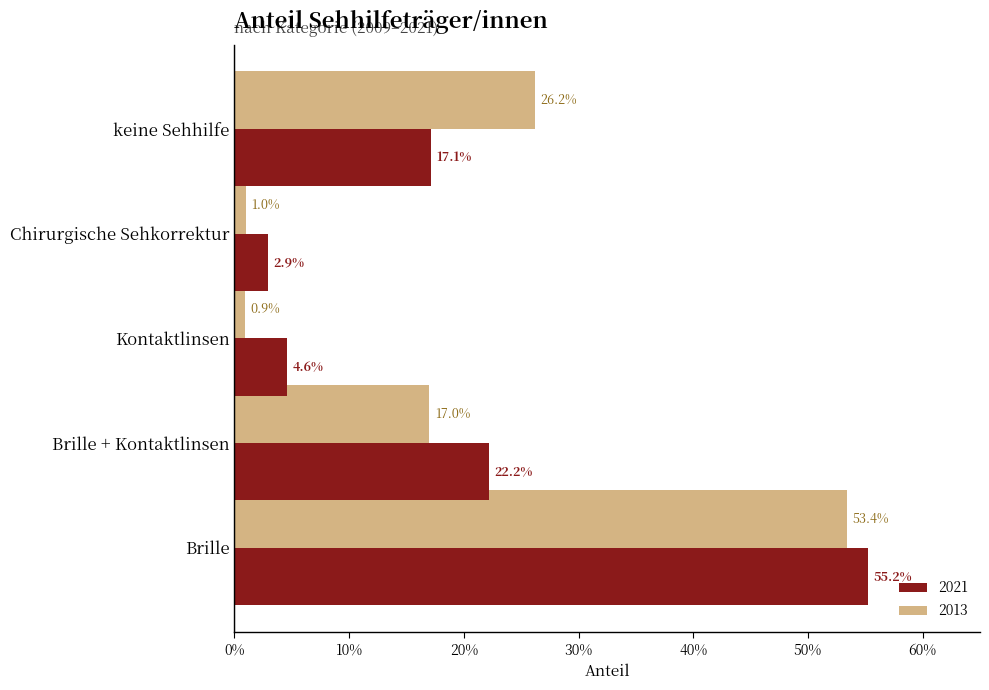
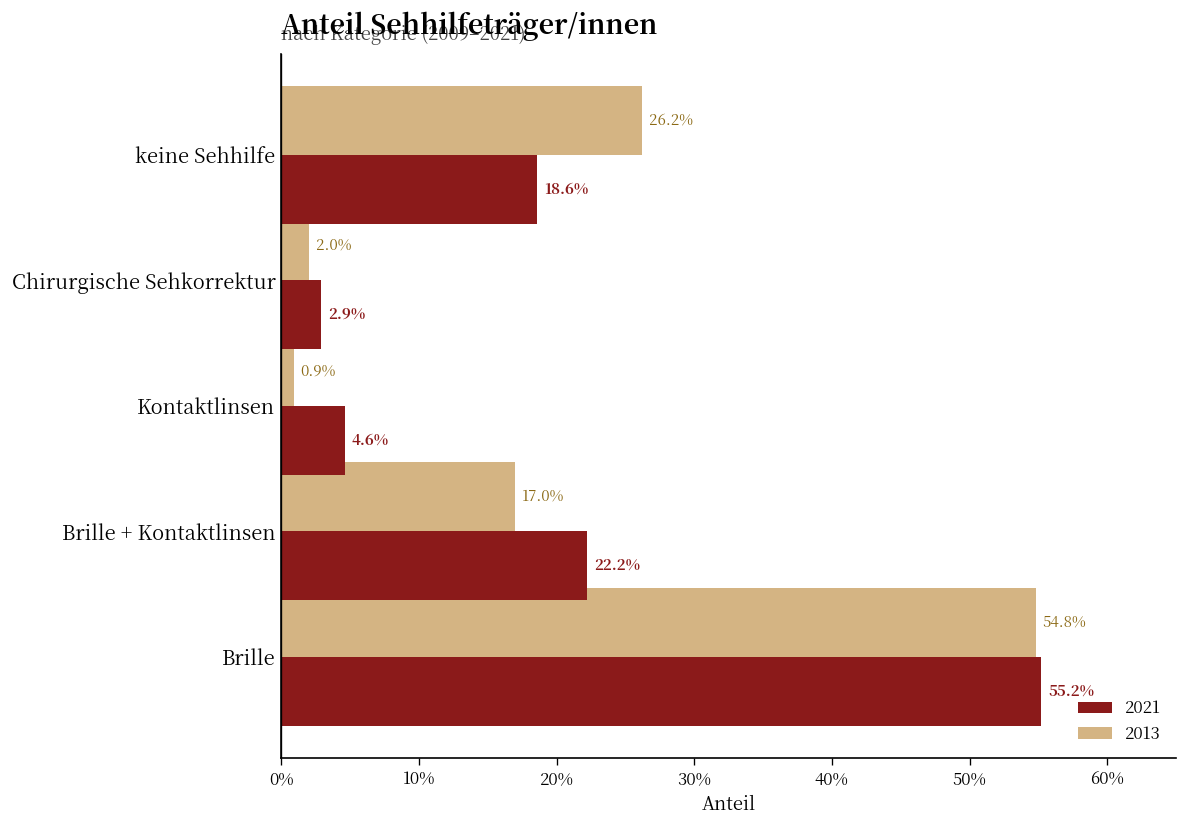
  {
    "2013": {
      "keine Sehhilfe": "26.2%",
-     "Chirurgische Sehkorrektur": "1.0%",
+     "Chirurgische Sehkorrektur": "2.0%",
      "Kontaktlinsen": "0.9%",
      "Brille + Kontaktlinsen": "17.0%",
-     "Brille": "53.4%"
+     "Brille": "54.8%"
    },
    "2021": {
-     "keine Sehhilfe": "17.1%",
+     "keine Sehhilfe": "18.6%",
      "Chirurgische Sehkorrektur": "2.9%",
      "Kontaktlinsen": "4.6%",
      "Brille + Kontaktlinsen": "22.2%",
      "Brille": "55.2%"
    }
  }
